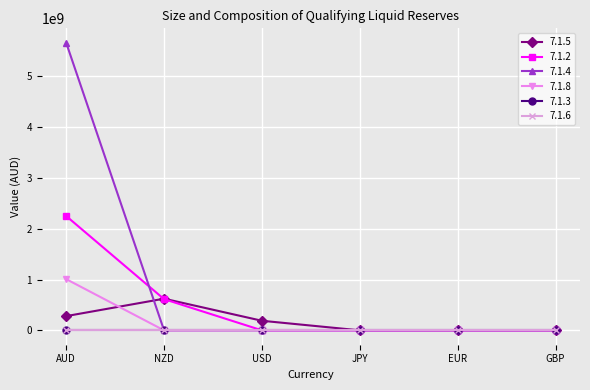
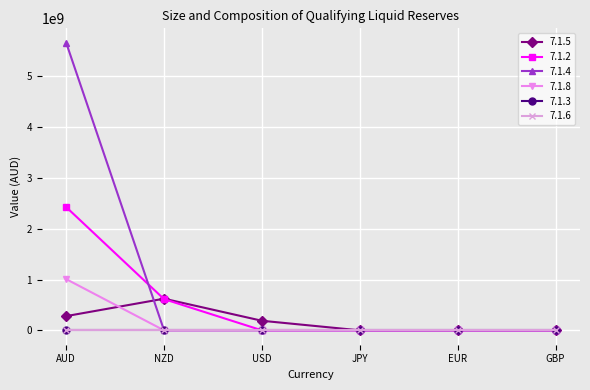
  {
    "7.1.5": {
      "AUD": 300000000,
      "USD": 200000000
    },
    "7.1.2": {
-     "AUD": 2300000000
+     "AUD": 2400000000
    },
    "7.1.4": {
      "AUD": 5700000000
    }
  }
